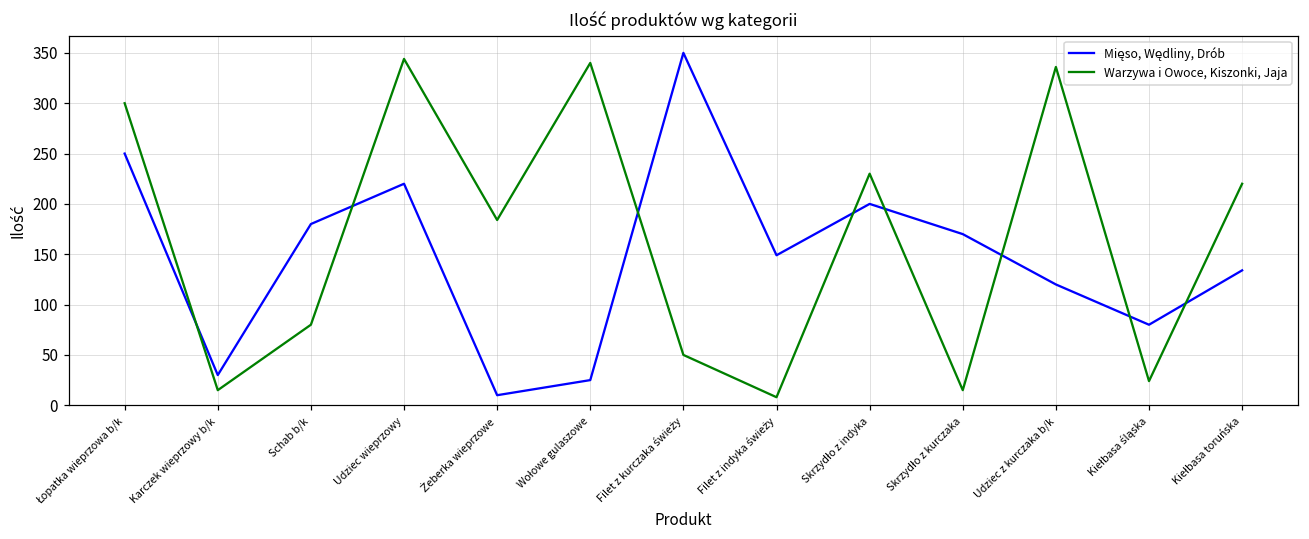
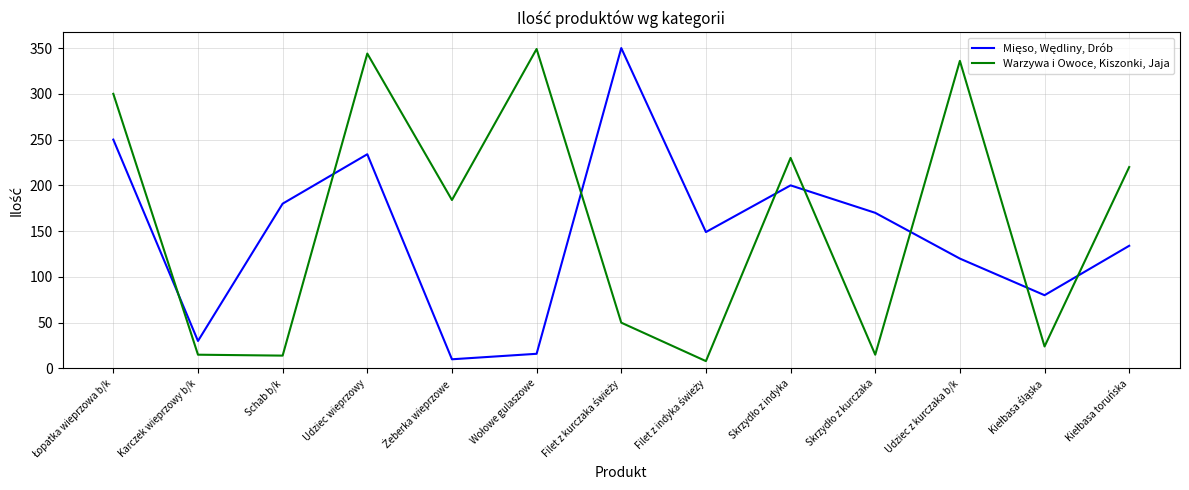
  {
    "Mięso, Wędliny, Drób": {
      "Łopatka wieprzowa b/k": 250,
      "Karczek wieprzowy b/k": 30,
      "Schab b/k": 180,
-     "Udziec wieprzowy": 220,
+     "Udziec wieprzowy": 230,
      "Żeberka wieprzowe": 10,
-     "Wołowe gulaszowe": 30,
+     "Wołowe gulaszowe": 20,
      "Filet z kurczaka świeży": 350,
      "Filet z indyka świeży": 150,
      "Skrzydło z indyka": 200,
      "Skrzydło z kurczaka": 170,
      "Udziec z kurczaka b/k": 120,
      "Kiełbasa śląska": 80,
      "Kiełbasa toruńska": 130
    },
    "Warzywa i Owoce, Kiszonki, Jaja": {
      "Łopatka wieprzowa b/k": 300,
      "Karczek wieprzowy b/k": 20,
-     "Schab b/k": 80,
+     "Schab b/k": 10,
      "Udziec wieprzowy": 340,
      "Żeberka wieprzowe": 180,
-     "Wołowe gulaszowe": 340,
+     "Wołowe gulaszowe": 350,
      "Filet z kurczaka świeży": 50,
      "Filet z indyka świeży": 10,
      "Skrzydło z indyka": 230,
      "Skrzydło z kurczaka": 20,
      "Udziec z kurczaka b/k": 340,
      "Kiełbasa śląska": 20,
      "Kiełbasa toruńska": 220
    }
  }
